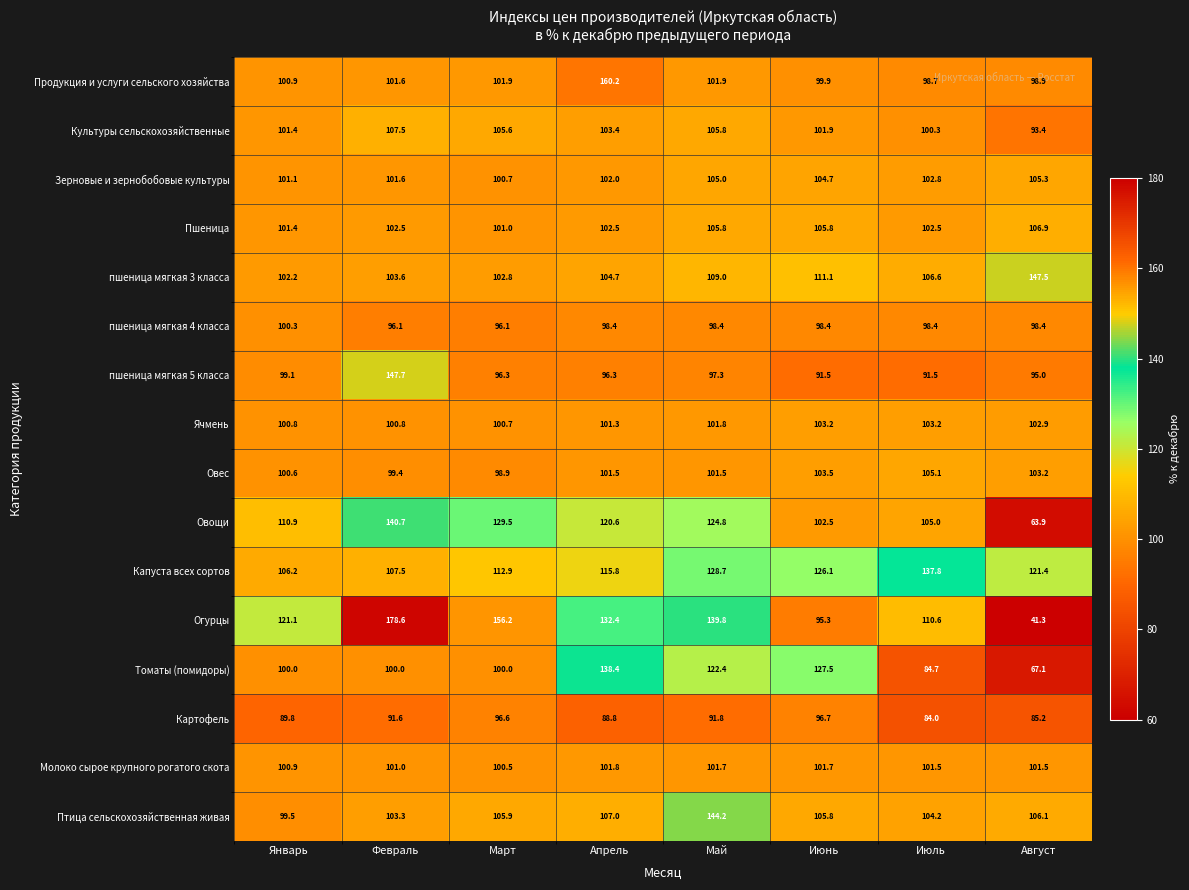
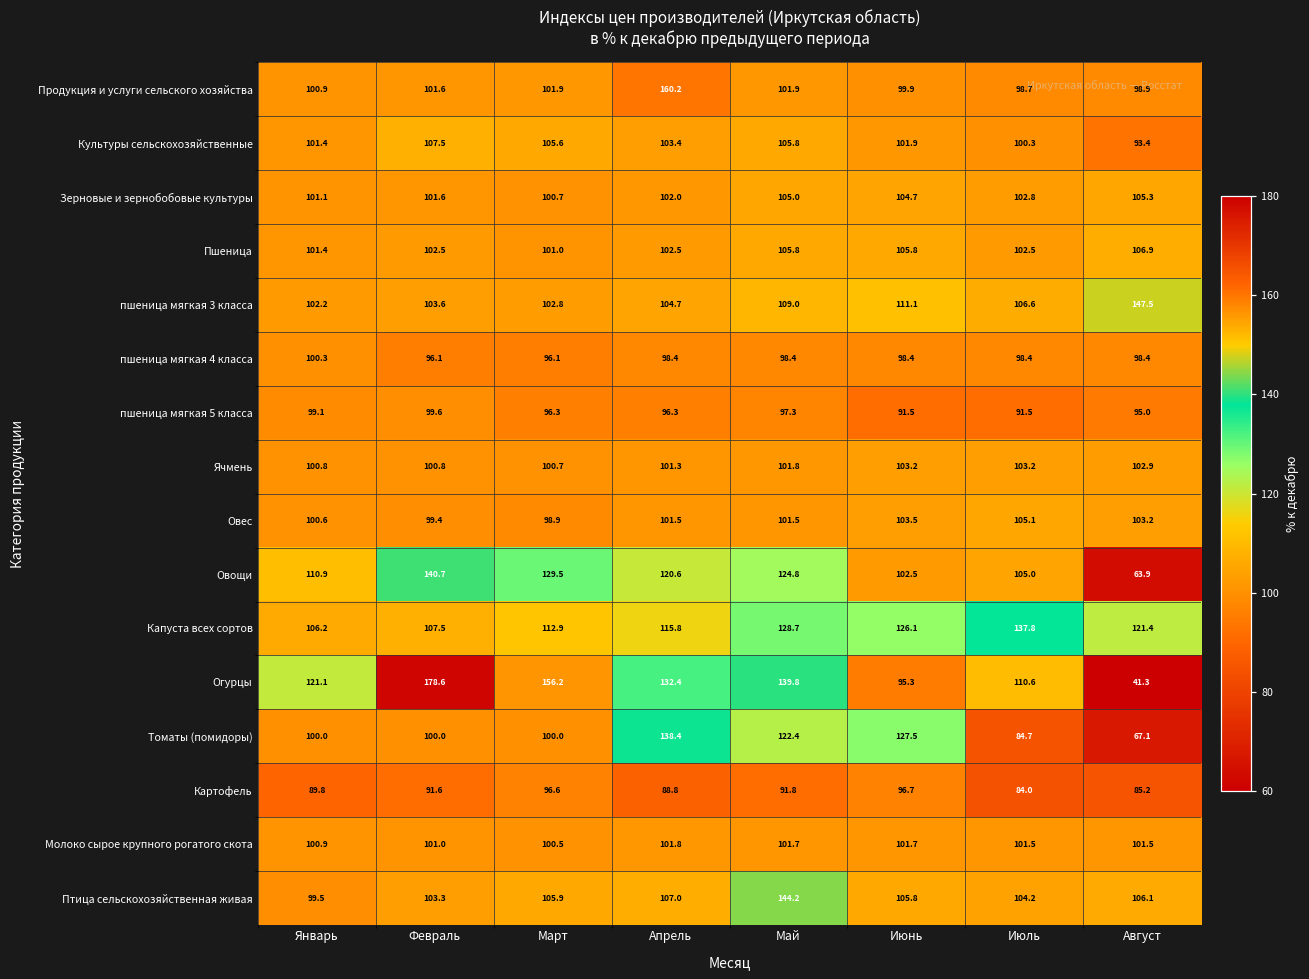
  {
    "Продукция и услуги сельского хозяйства": {
      "Январь": 100.9,
      "Февраль": 101.6,
      "Март": 101.9,
      "Апрель": 160.2,
      "Май": 101.9,
      "Июнь": 99.9
    },
    "Культуры сельскохозяйственные": {
      "Январь": 101.4,
      "Февраль": 107.5,
      "Март": 105.6,
      "Апрель": 103.4,
      "Май": 105.8,
      "Июнь": 101.9,
      "Июль": 100.3,
      "Август": 93.4
    },
    "Зерновые и зернобобовые культуры": {
      "Январь": 101.1,
      "Февраль": 101.6,
      "Март": 100.7,
      "Апрель": 102.0,
      "Май": 105.0,
      "Июнь": 104.7,
      "Июль": 102.8,
      "Август": 105.3
    },
    "Пшеница": {
      "Январь": 101.4,
      "Февраль": 102.5,
      "Март": 101.0,
      "Апрель": 102.5,
      "Май": 105.8,
      "Июнь": 105.8,
      "Июль": 102.5,
      "Август": 106.9
    },
    "пшеница мягкая 3 класса": {
      "Январь": 102.2,
      "Февраль": 103.6,
      "Март": 102.8,
      "Апрель": 104.7,
      "Май": 109.0,
      "Июнь": 111.1,
      "Июль": 106.6,
      "Август": 147.5
    },
    "пшеница мягкая 4 класса": {
      "Январь": 100.3,
      "Февраль": 96.1,
      "Март": 96.1,
      "Апрель": 98.4,
      "Май": 98.4,
      "Июнь": 98.4,
      "Июль": 98.4,
      "Август": 98.4
    },
    "пшеница мягкая 5 класса": {
      "Январь": 99.1,
-     "Февраль": 147.7,
+     "Февраль": 99.6,
      "Март": 96.3,
      "Апрель": 96.3,
      "Май": 97.3,
      "Июнь": 91.5,
      "Июль": 91.5,
      "Август": 95.0
    },
    "Ячмень": {
      "Январь": 100.8,
      "Февраль": 100.8,
      "Март": 100.7,
      "Апрель": 101.3,
      "Май": 101.8,
      "Июнь": 103.2,
      "Июль": 103.2,
      "Август": 102.9
    },
    "Овес": {
      "Январь": 100.6,
      "Февраль": 99.4,
      "Март": 98.9,
      "Апрель": 101.5,
      "Май": 101.5,
      "Июнь": 103.5,
      "Июль": 105.1,
      "Август": 103.2
    },
    "Овощи": {
      "Январь": 110.9,
      "Февраль": 140.7,
      "Март": 129.5,
      "Апрель": 120.6,
      "Май": 124.8,
      "Июнь": 102.5,
      "Июль": 105.0,
      "Август": 63.9
    },
    "Капуста всех сортов": {
      "Январь": 106.2,
      "Февраль": 107.5,
      "Март": 112.9,
      "Апрель": 115.8,
      "Май": 128.7,
      "Июнь": 126.1,
      "Июль": 137.8,
      "Август": 121.4
    },
    "Огурцы": {
      "Январь": 121.1,
      "Февраль": 178.6,
      "Март": 156.2,
      "Апрель": 132.4,
      "Май": 139.8,
      "Июнь": 95.3,
      "Июль": 110.6,
      "Август": 41.3
    },
    "Томаты (помидоры)": {
      "Январь": 100.0,
      "Февраль": 100.0,
      "Март": 100.0,
      "Апрель": 138.4,
      "Май": 122.4,
      "Июнь": 127.5,
      "Июль": 84.7,
      "Август": 67.1
    },
    "Картофель": {
      "Январь": 89.8,
      "Февраль": 91.6,
      "Март": 96.6,
      "Апрель": 88.8,
      "Май": 91.8,
      "Июнь": 96.7,
      "Июль": 84.0,
      "Август": 85.2
    },
    "Молоко сырое крупного рогатого скота": {
      "Январь": 100.9,
      "Февраль": 101.0,
      "Март": 100.5,
      "Апрель": 101.8,
      "Май": 101.7,
      "Июнь": 101.7,
      "Июль": 101.5,
      "Август": 101.5
    },
    "Птица сельскохозяйственная живая": {
      "Январь": 99.5,
      "Февраль": 103.3,
      "Март": 105.9,
      "Апрель": 107.0,
      "Май": 144.2,
      "Июнь": 105.8,
      "Июль": 104.2,
      "Август": 106.1
    }
  }
